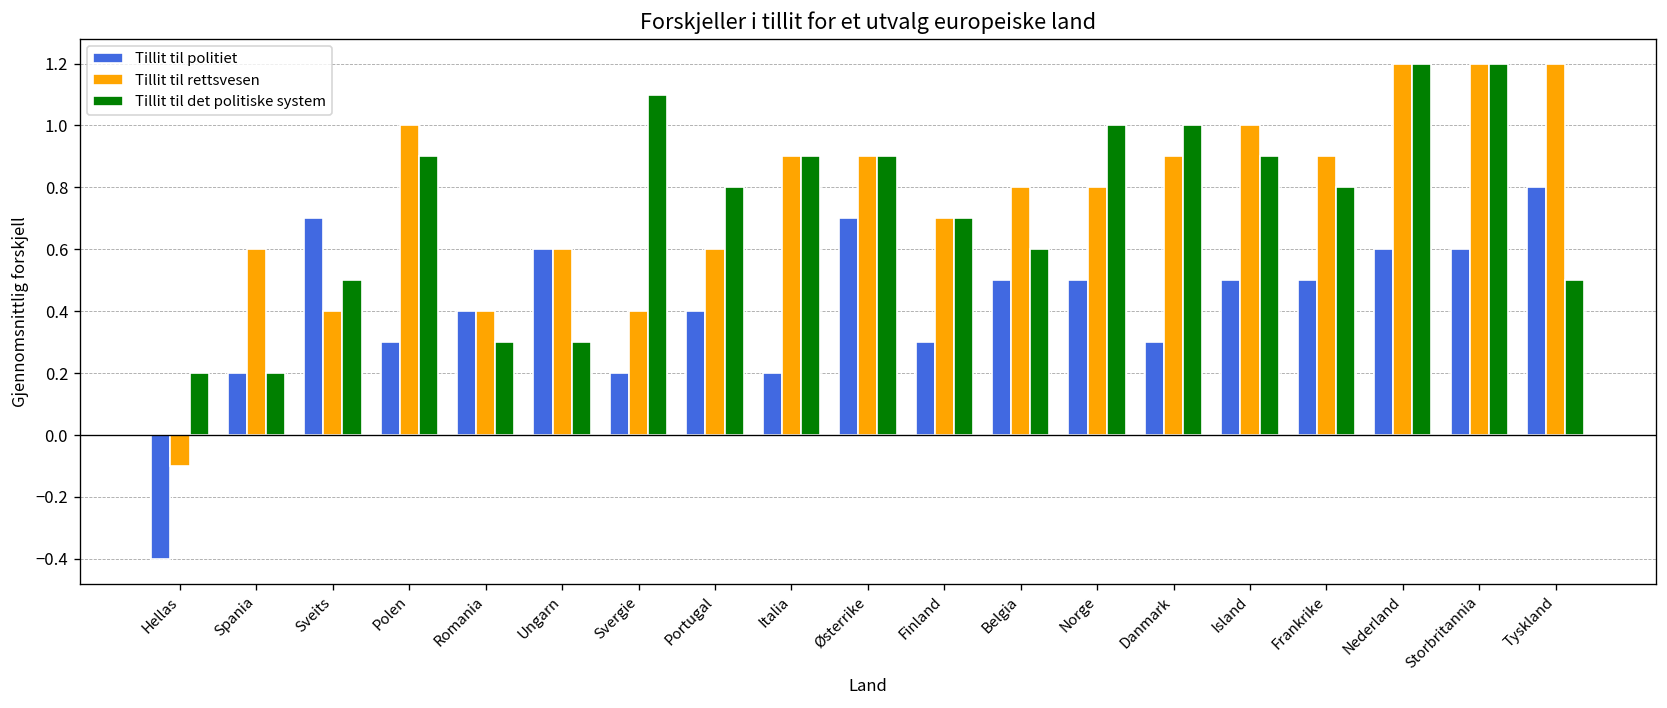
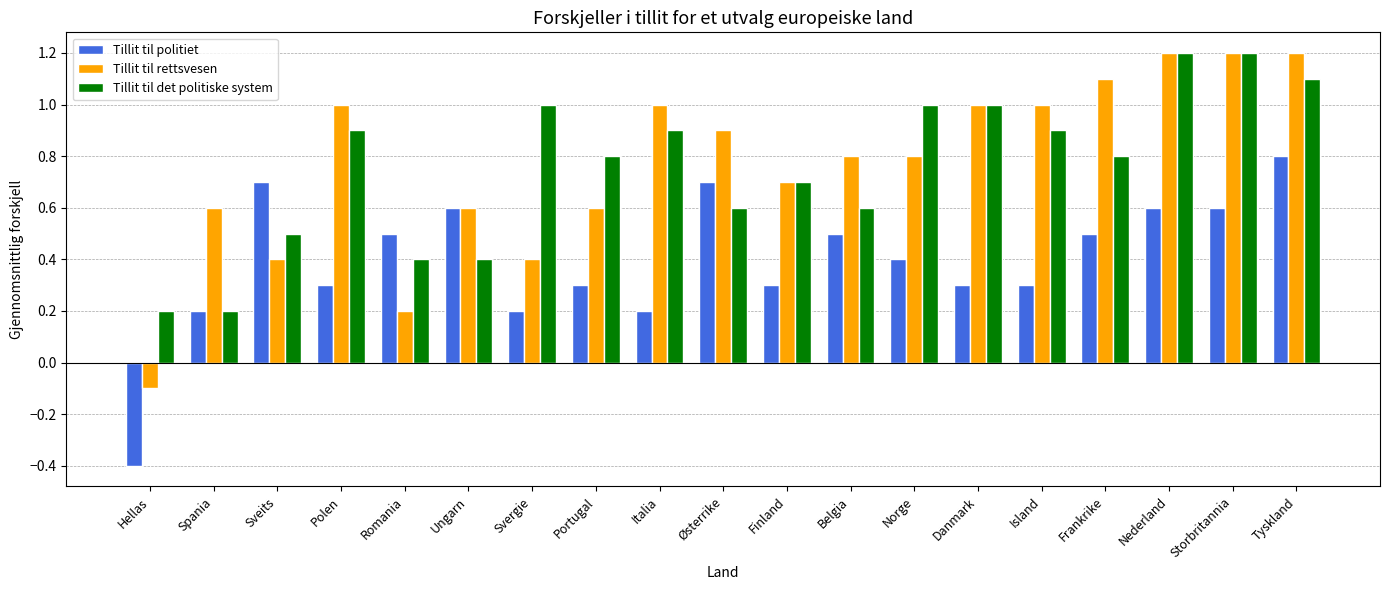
  {
    "Tillit til politiet": {
      "Hellas": -0.4,
      "Spania": 0.2,
      "Sveits": 0.7,
      "Polen": 0.3,
-     "Romania": 0.4,
+     "Romania": 0.5,
      "Ungarn": 0.6,
      "Svergie": 0.2,
-     "Portugal": 0.4,
+     "Portugal": 0.3,
      "Italia": 0.2,
      "Østerrike": 0.7,
      "Finland": 0.3,
      "Belgia": 0.5,
-     "Norge": 0.5,
+     "Norge": 0.4,
      "Danmark": 0.3,
-     "Island": 0.5,
+     "Island": 0.3,
      "Frankrike": 0.5,
      "Nederland": 0.6,
      "Storbritannia": 0.6,
      "Tyskland": 0.8
    },
    "Tillit til rettsvesen": {
      "Hellas": -0.1,
      "Spania": 0.6,
      "Sveits": 0.4,
      "Polen": 1.0,
-     "Romania": 0.4,
+     "Romania": 0.2,
      "Ungarn": 0.6,
      "Svergie": 0.4,
      "Portugal": 0.6,
-     "Italia": 0.9,
+     "Italia": 1.0,
      "Østerrike": 0.9,
      "Finland": 0.7,
      "Belgia": 0.8,
      "Norge": 0.8,
-     "Danmark": 0.9,
+     "Danmark": 1.0,
      "Island": 1.0,
-     "Frankrike": 0.9,
+     "Frankrike": 1.1,
      "Nederland": 1.2,
      "Storbritannia": 1.2,
      "Tyskland": 1.2
    },
    "Tillit til det politiske system": {
      "Hellas": 0.2,
      "Spania": 0.2,
      "Sveits": 0.5,
      "Polen": 0.9,
-     "Romania": 0.3,
-     "Ungarn": 0.3,
-     "Svergie": 1.1,
+     "Romania": 0.4,
+     "Ungarn": 0.4,
+     "Svergie": 1.0,
      "Portugal": 0.8,
      "Italia": 0.9,
-     "Østerrike": 0.9,
+     "Østerrike": 0.6,
      "Finland": 0.7,
      "Belgia": 0.6,
      "Norge": 1.0,
      "Danmark": 1.0,
      "Island": 0.9,
      "Frankrike": 0.8,
      "Nederland": 1.2,
      "Storbritannia": 1.2,
-     "Tyskland": 0.5
+     "Tyskland": 1.1
    }
  }
